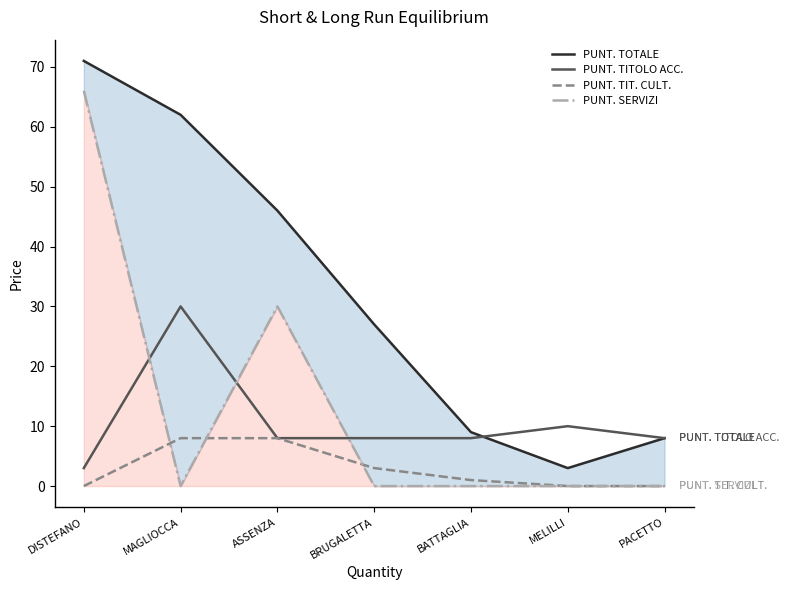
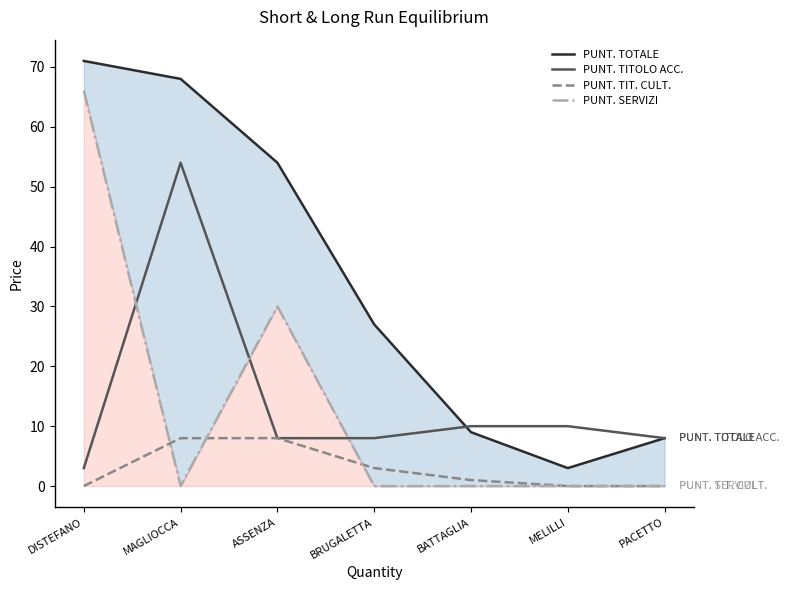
  {
    "PUNT. TOTALE": {
      "DISTEFANO": 71,
-     "MAGLIOCCA": 62,
-     "ASSENZA": 46,
+     "MAGLIOCCA": 68,
+     "ASSENZA": 54,
      "BRUGALETTA": 27,
      "BATTAGLIA": 9,
      "MELILLI": 3
    },
    "PUNT. TITOLO ACC.": {
      "DISTEFANO": 3,
-     "MAGLIOCCA": 30,
+     "MAGLIOCCA": 54,
      "BRUGALETTA": 8,
-     "BATTAGLIA": 8,
+     "BATTAGLIA": 10,
      "MELILLI": 10
    }
  }
